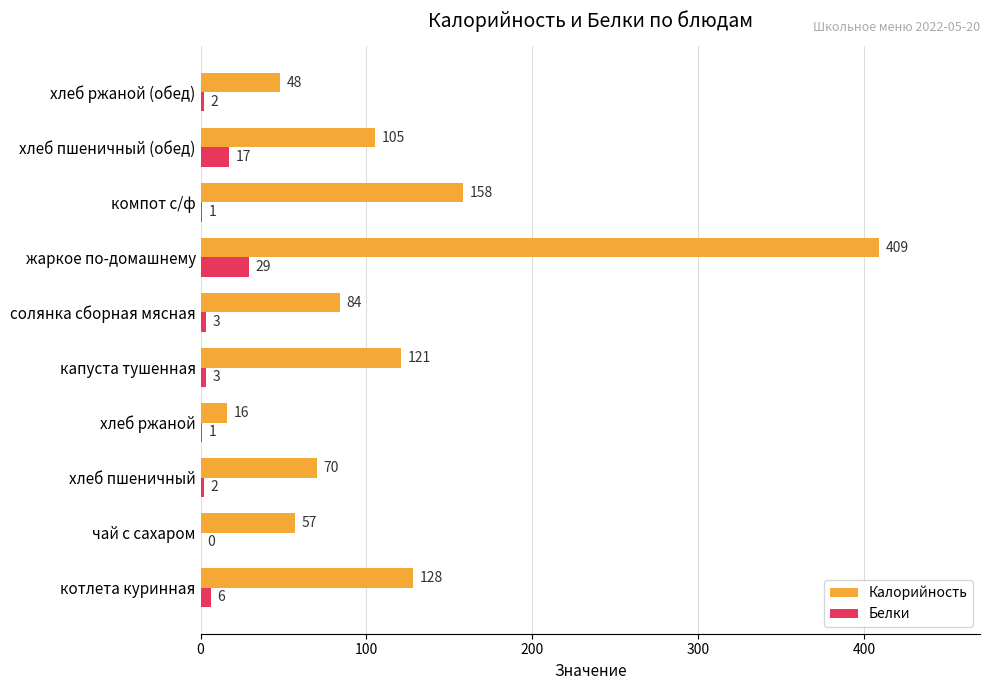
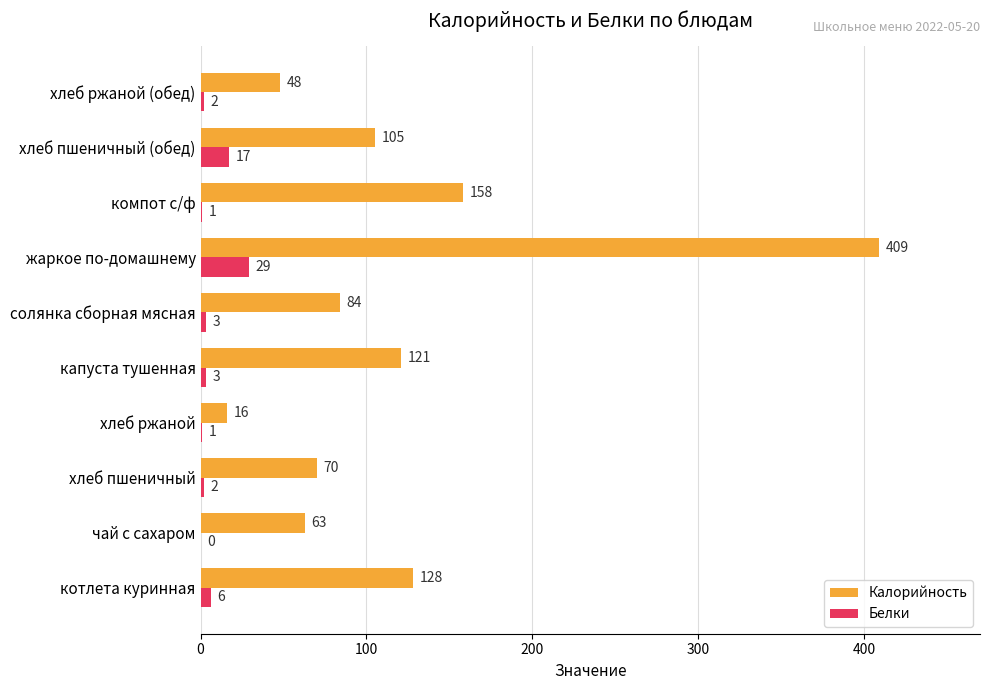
  {
    "Калорийность": {
      "хлеб ржаной (обед)": 48,
      "хлеб пшеничный (обед)": 105,
      "компот с/ф": 158,
      "жаркое по-домашнему": 409,
      "солянка сборная мясная": 84,
      "капуста тушенная": 121,
      "хлеб ржаной": 16,
      "хлеб пшеничный": 70,
-     "чай с сахаром": 57,
+     "чай с сахаром": 63,
      "котлета куринная": 128
    },
    "Белки": {
      "хлеб ржаной (обед)": 2,
      "хлеб пшеничный (обед)": 17,
      "компот с/ф": 1,
      "жаркое по-домашнему": 29,
      "солянка сборная мясная": 3,
      "капуста тушенная": 3,
      "хлеб ржаной": 1,
      "хлеб пшеничный": 2,
      "чай с сахаром": 0,
      "котлета куринная": 6
    }
  }
